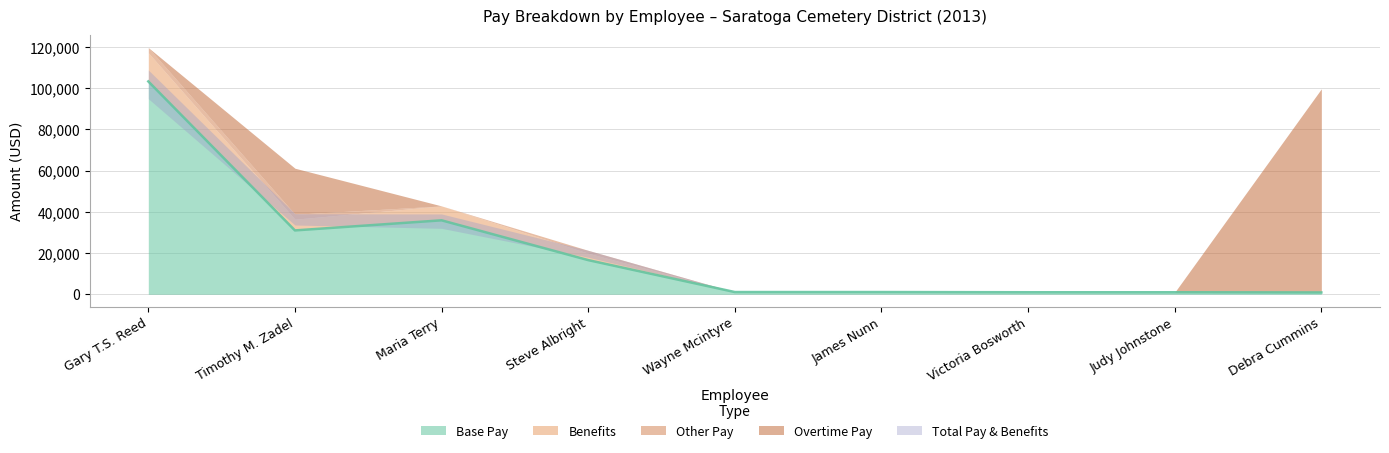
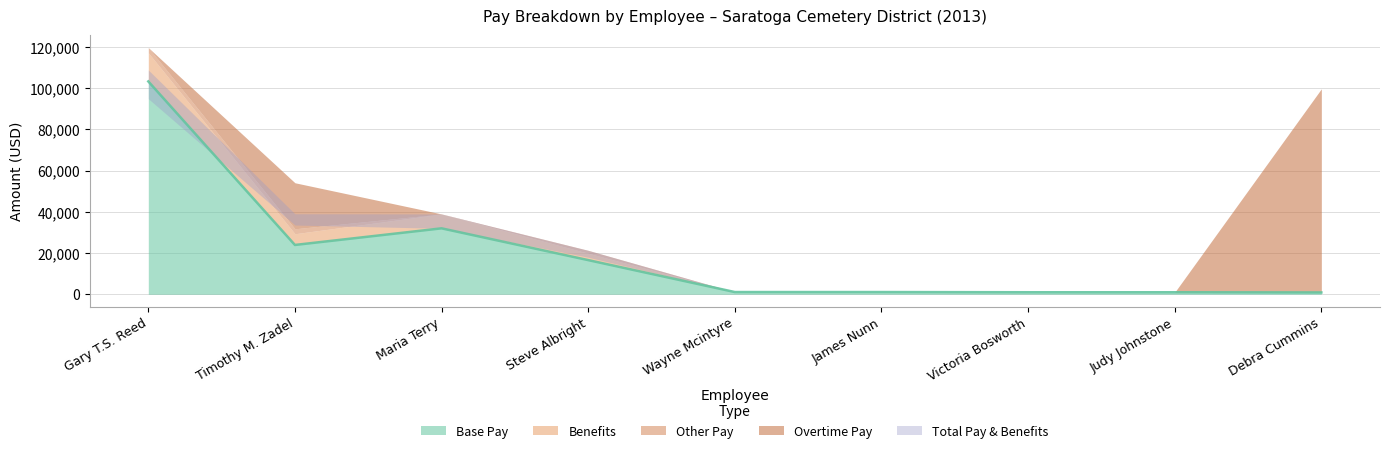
  {
    "Base Pay": {
      "Gary T.S. Reed": "103,000",
-     "Timothy M. Zadel": "31,000",
-     "Maria Terry": "36,000",
+     "Timothy M. Zadel": "24,000",
+     "Maria Terry": "32,000",
      "Steve Albright": "17,000"
    }
  }
